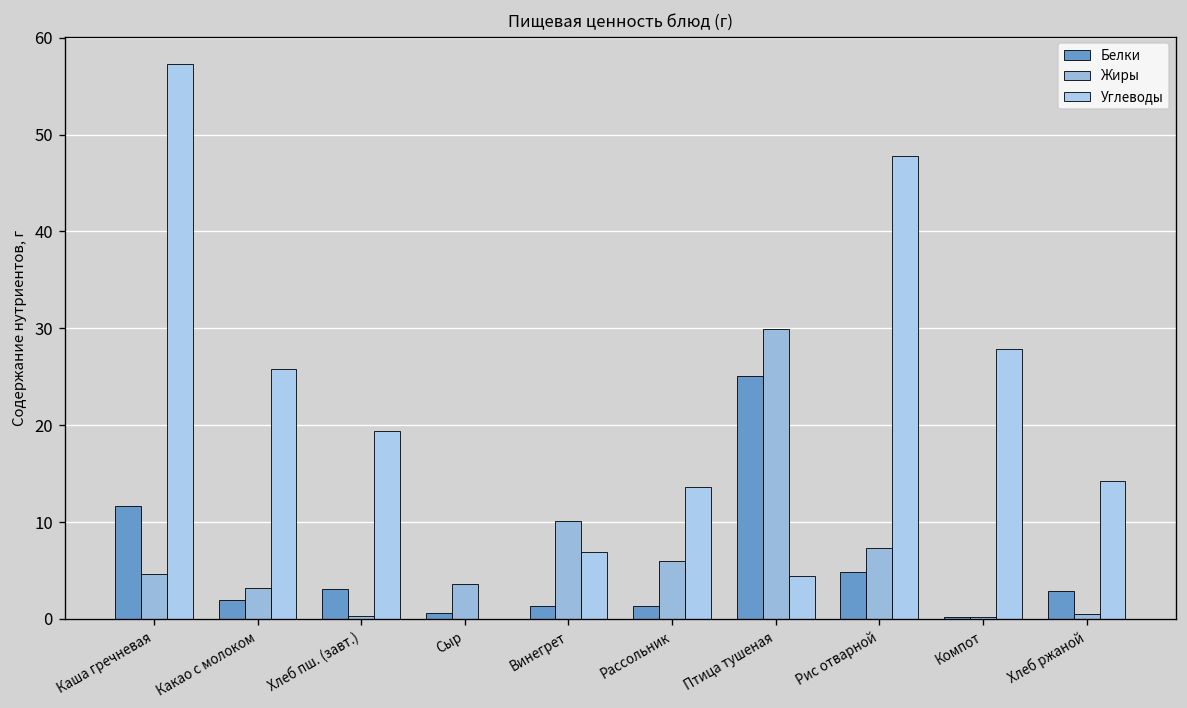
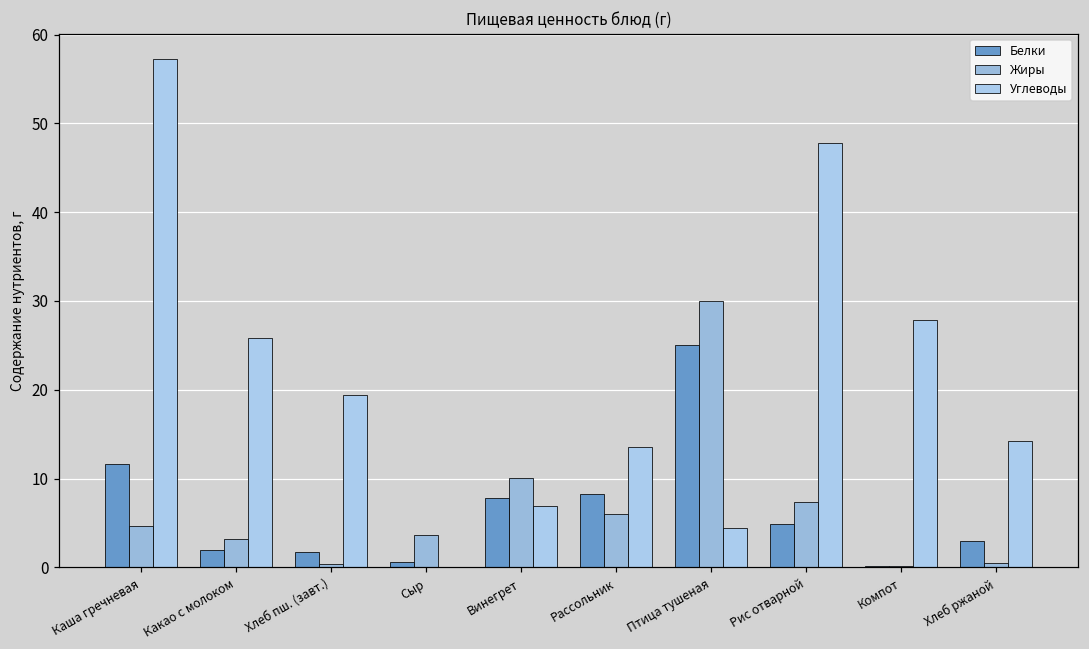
  {
    "Белки": {
      "Каша гречневая": 12,
      "Какао с молоком": 2,
-     "Хлеб пш. (завт.)": 3,
+     "Хлеб пш. (завт.)": 2,
      "Сыр": 1,
-     "Винегрет": 1,
-     "Рассольник": 1,
+     "Винегрет": 8,
+     "Рассольник": 8,
      "Птица тушеная": 25,
      "Рис отварной": 5,
      "Хлеб ржаной": 3
    }
  }
